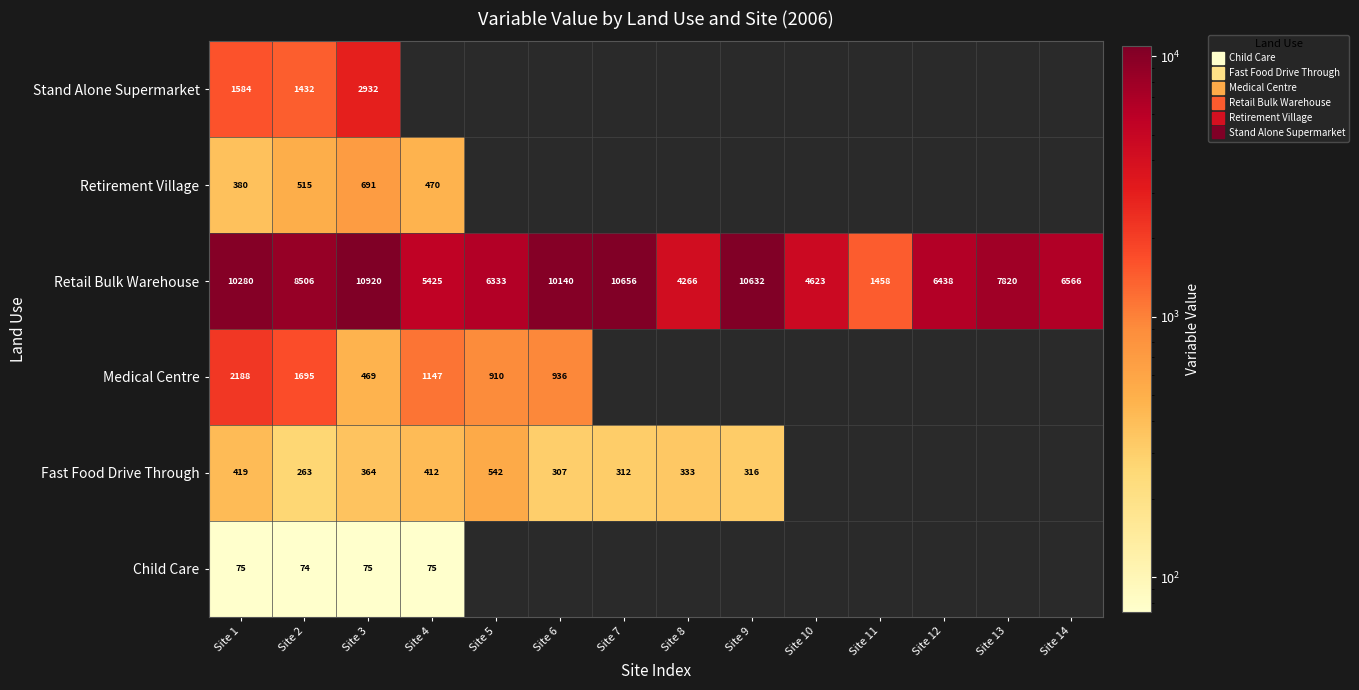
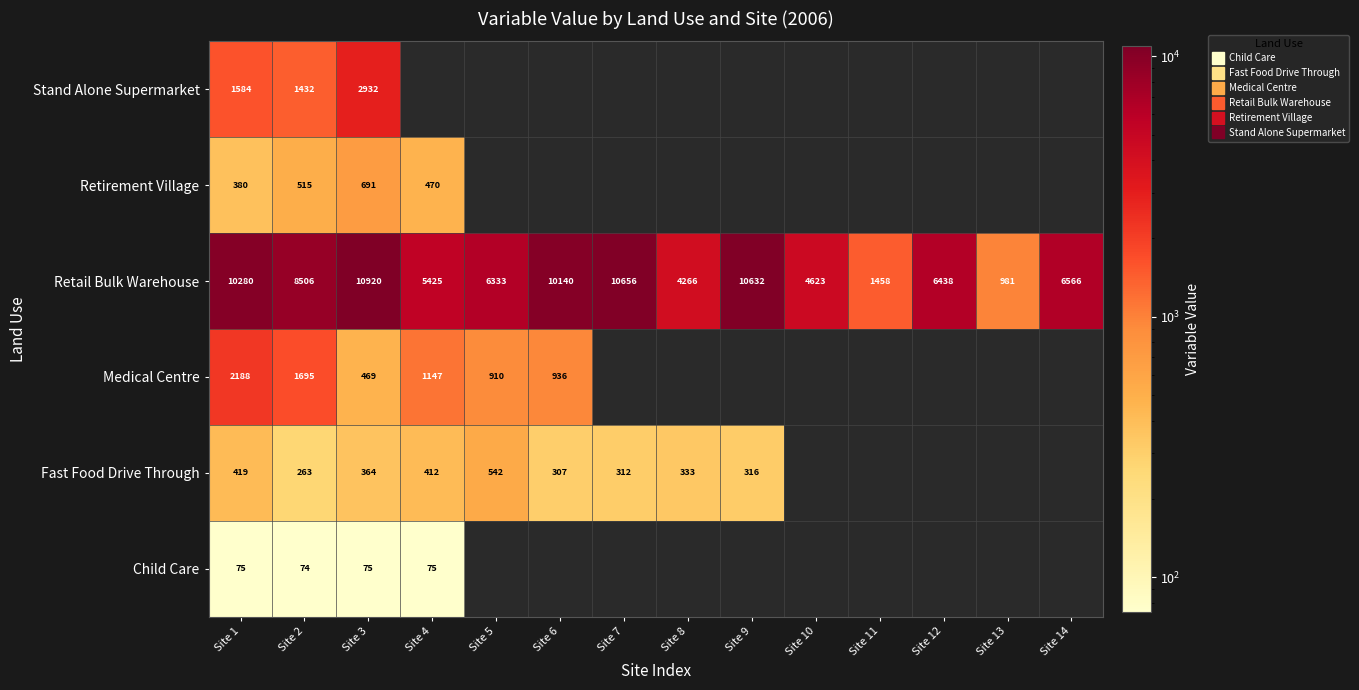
  {
    "Stand Alone Supermarket": {
      "Site 1": 1584,
      "Site 2": 1432,
      "Site 3": 2932
    },
    "Retirement Village": {
      "Site 1": 380,
      "Site 2": 515,
      "Site 3": 691,
      "Site 4": 470
    },
    "Retail Bulk Warehouse": {
      "Site 1": 10280,
      "Site 2": 8506,
      "Site 3": 10920,
      "Site 4": 5425,
      "Site 5": 6333,
      "Site 6": 10140,
      "Site 7": 10656,
      "Site 8": 4266,
      "Site 9": 10632,
      "Site 10": 4623,
      "Site 11": 1458,
      "Site 12": 6438,
-     "Site 13": 7820,
+     "Site 13": 981,
      "Site 14": 6566
    },
    "Medical Centre": {
      "Site 1": 2188,
      "Site 2": 1695,
      "Site 3": 469,
      "Site 4": 1147,
      "Site 5": 910,
      "Site 6": 936
    },
    "Fast Food Drive Through": {
      "Site 1": 419,
      "Site 2": 263,
      "Site 3": 364,
      "Site 4": 412,
      "Site 5": 542,
      "Site 6": 307,
      "Site 7": 312,
      "Site 8": 333,
      "Site 9": 316
    },
    "Child Care": {
      "Site 1": 75,
      "Site 2": 74,
      "Site 3": 75,
      "Site 4": 75
    }
  }
